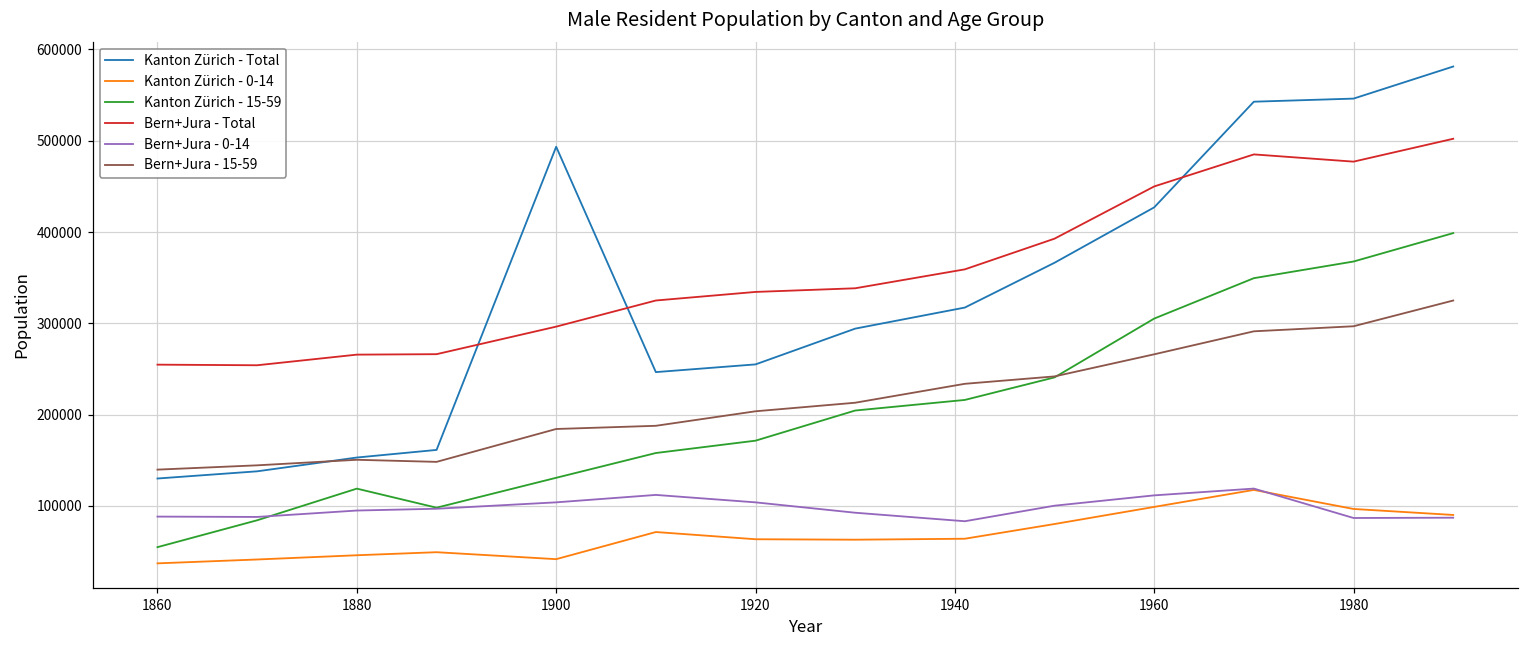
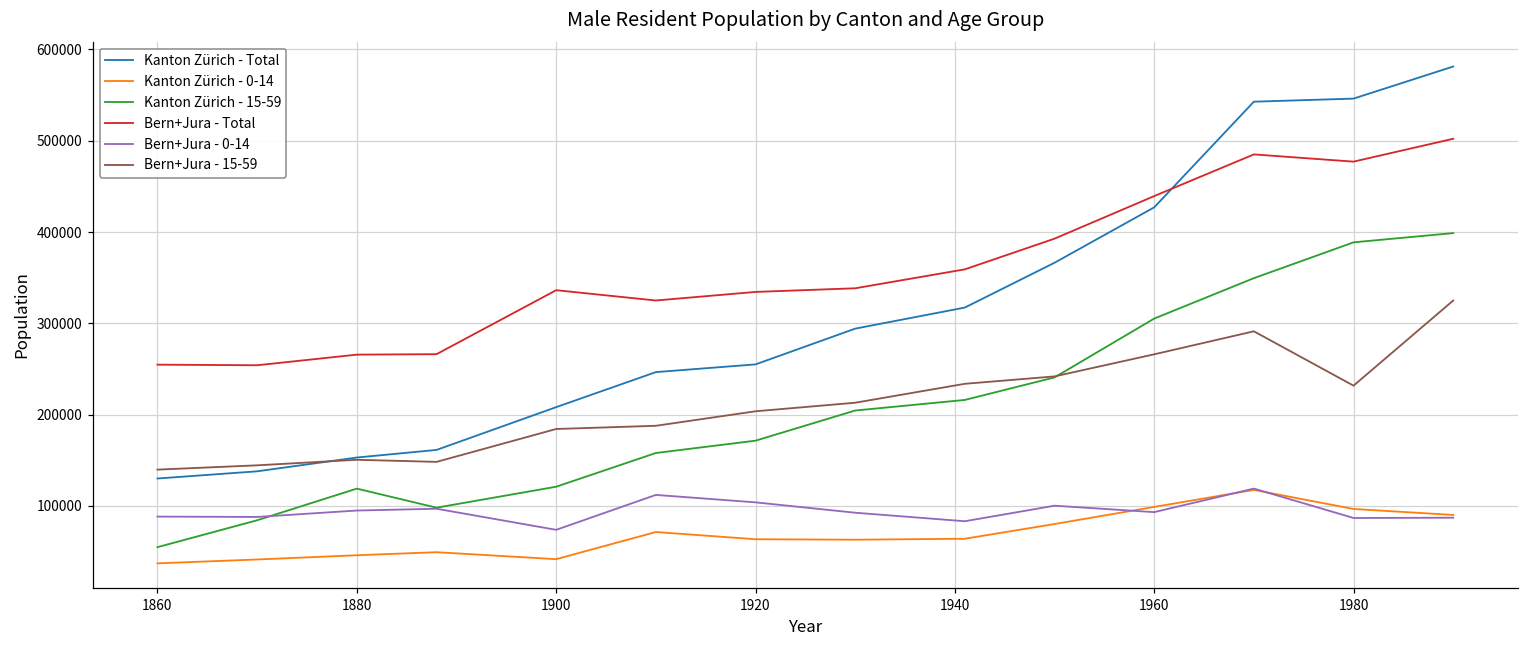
  {
    "Kanton Zürich - Total": {
      "1860": 130000,
-     "1900": 490000,
+     "1900": 210000,
      "1920": 260000,
      "1960": 430000,
      "1980": 550000
    },
    "Kanton Zürich - 0-14": {
      "1860": 40000,
      "1880": 50000,
      "1900": 40000,
      "1920": 60000,
      "1960": 100000,
      "1980": 100000
    },
    "Kanton Zürich - 15-59": {
      "1860": 50000,
      "1880": 120000,
-     "1900": 130000,
+     "1900": 120000,
      "1920": 170000,
      "1960": 310000,
-     "1980": 370000
+     "1980": 390000
    },
    "Bern+Jura - Total": {
      "1860": 250000,
      "1880": 270000,
-     "1900": 300000,
+     "1900": 340000,
      "1920": 330000,
-     "1960": 450000,
+     "1960": 440000,
      "1980": 480000
    },
    "Bern+Jura - 0-14": {
      "1860": 90000,
      "1880": 90000,
-     "1900": 100000,
+     "1900": 70000,
      "1920": 100000,
-     "1960": 110000,
+     "1960": 90000,
      "1980": 90000
    },
    "Bern+Jura - 15-59": {
      "1860": 140000,
      "1900": 180000,
      "1920": 200000,
      "1960": 270000,
-     "1980": 300000
+     "1980": 230000
    }
  }
